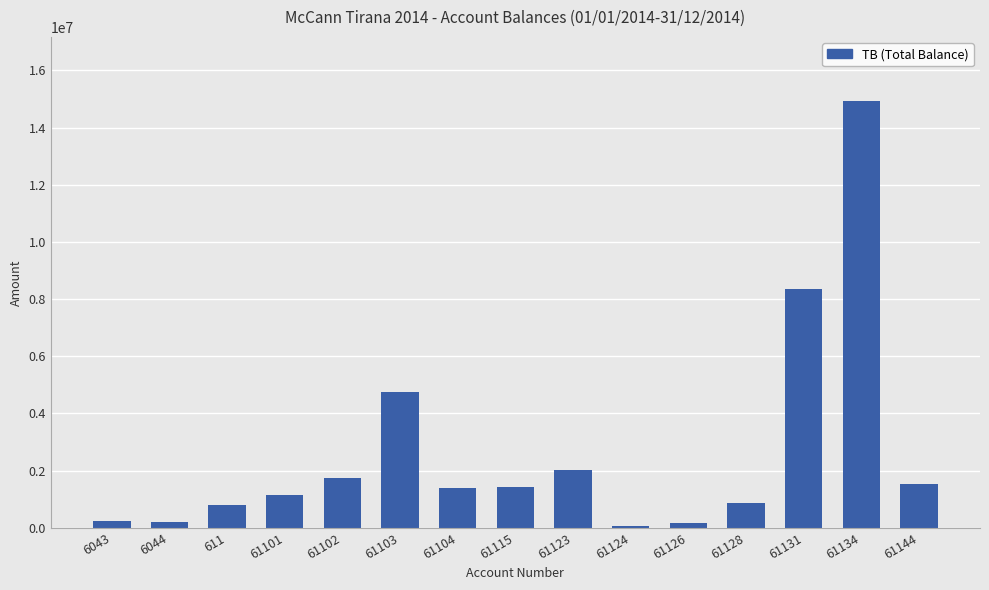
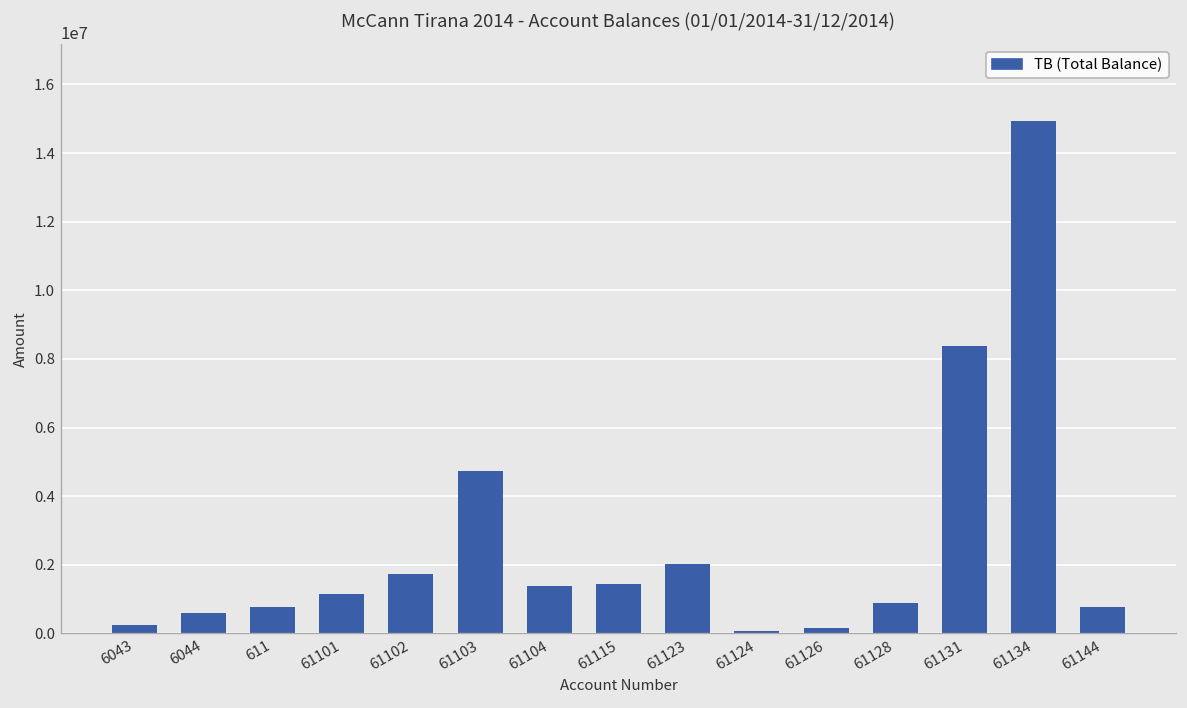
  {
    "6043": 300000,
-   "6044": 200000,
+   "6044": 600000,
    "611": 800000,
    "61101": 1100000,
    "61102": 1700000,
    "61103": 4700000,
    "61104": 1400000,
    "61115": 1400000,
    "61123": 2000000,
    "61126": 200000,
    "61128": 900000,
    "61131": 8400000,
    "61134": 14900000,
-   "61144": 1500000
+   "61144": 800000
  }
